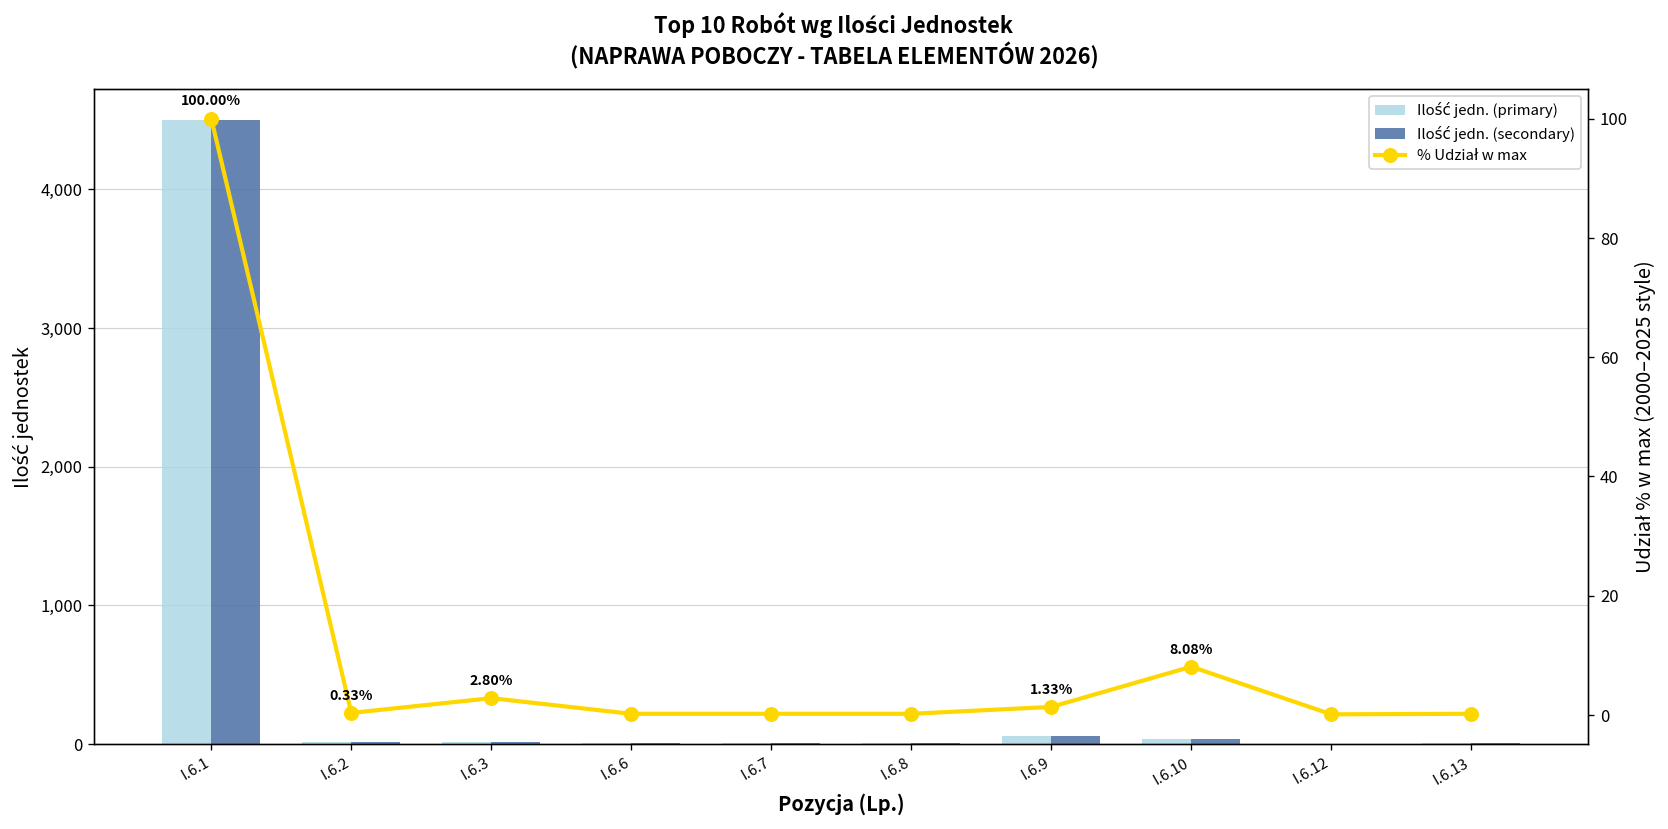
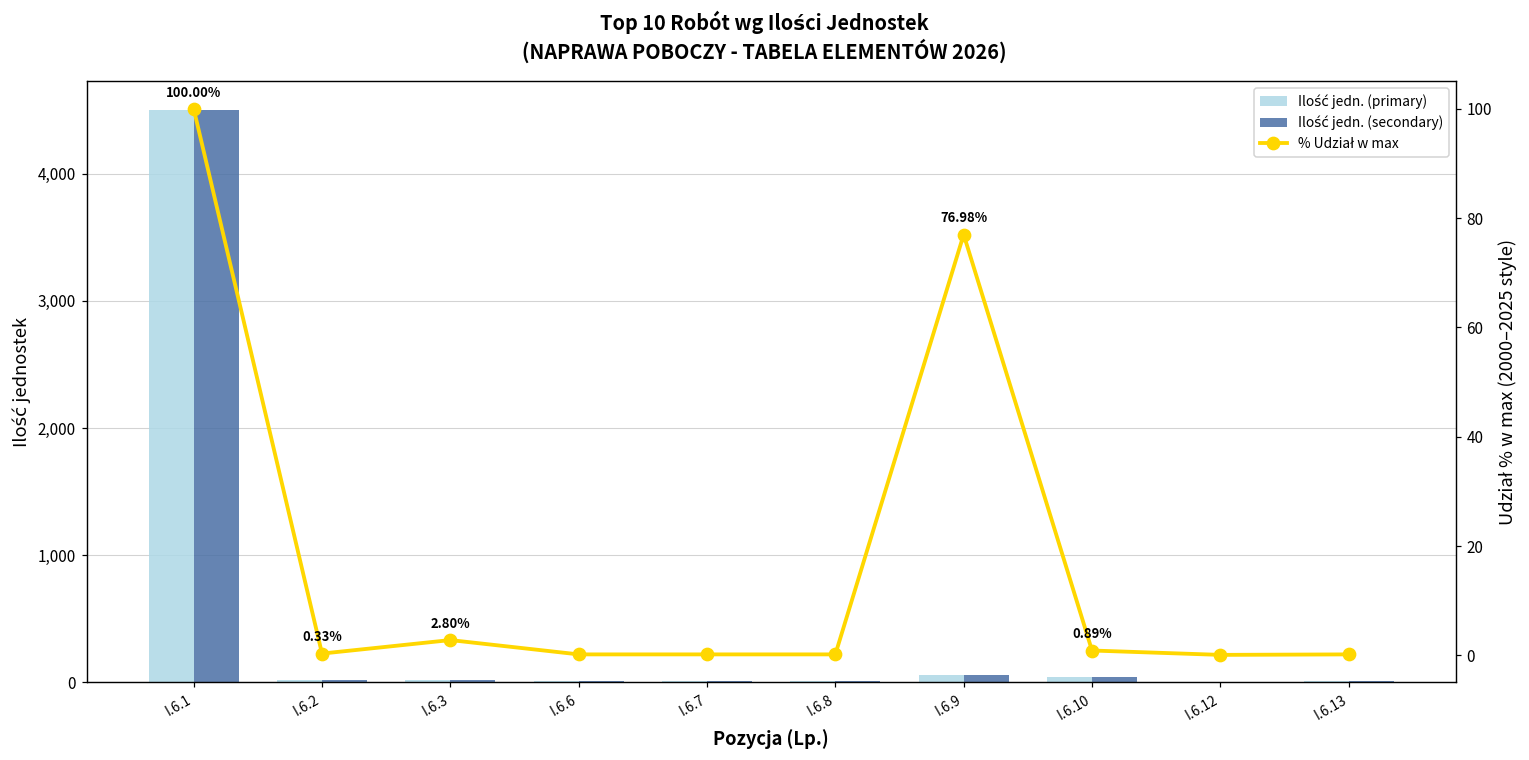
  {
    "% Udział w max": {
      "I.6.1": "100.00%",
      "I.6.2": "0.33%",
      "I.6.3": "2.80%",
-     "I.6.9": "1.33%",
-     "I.6.10": "8.08%"
+     "I.6.9": "76.98%",
+     "I.6.10": "0.89%"
    }
  }
